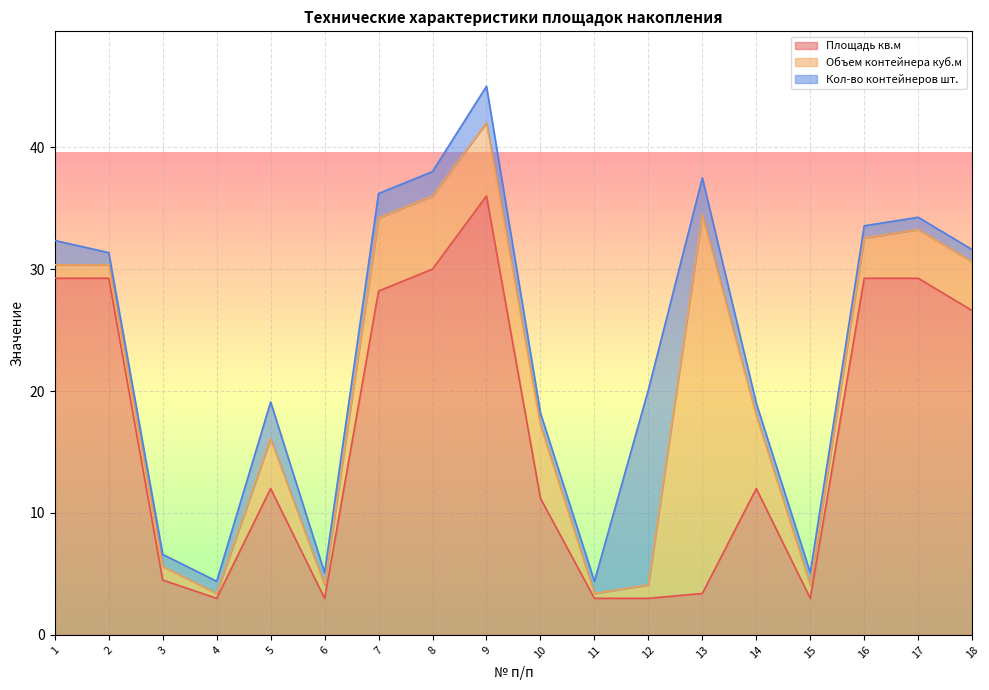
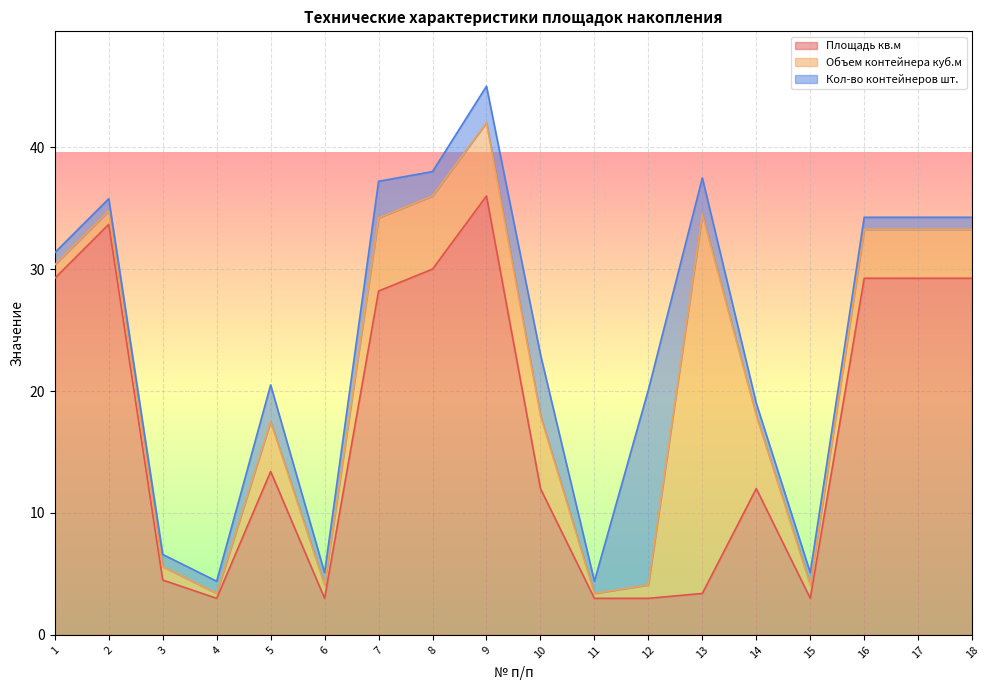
  {
    "Площадь кв.м": {
      "1": 29.3,
-     "2": 29.3,
+     "2": 33.7,
      "3": 4.5,
      "4": 3.0,
-     "5": 12.0,
+     "5": 13.4,
      "6": 3.0,
      "7": 28.2,
      "8": 30.0,
      "9": 36.0,
-     "10": 11.2,
+     "10": 12.0,
      "11": 3.0,
      "12": 3.0,
      "13": 3.4,
      "14": 12.0,
      "15": 3.0,
      "16": 29.3,
      "17": 29.3,
-     "18": 26.6
+     "18": 29.3
    },
    "Объем контейнера куб.м": {
      "1": 1.1,
      "2": 1.1,
      "3": 1.1,
      "4": 0.4,
      "5": 4.1,
      "6": 1.1,
      "7": 6.0,
      "8": 6.0,
      "9": 6.0,
      "10": 6.0,
      "11": 0.4,
      "12": 1.1,
      "13": 31.1,
      "14": 6.0,
      "15": 1.1,
-     "16": 3.3,
+     "16": 4.0,
      "17": 4.0,
      "18": 4.0
    },
    "Кол-во контейнеров шт.": {
-     "1": 2,
+     "1": 1,
      "2": 1,
      "3": 1,
      "4": 1,
      "5": 3,
      "6": 1,
-     "7": 2,
+     "7": 3,
      "8": 2,
      "9": 3,
-     "10": 1,
+     "10": 5,
      "11": 1,
      "12": 16,
      "13": 3,
      "14": 1,
      "15": 1,
      "16": 1,
      "17": 1,
      "18": 1
    }
  }
